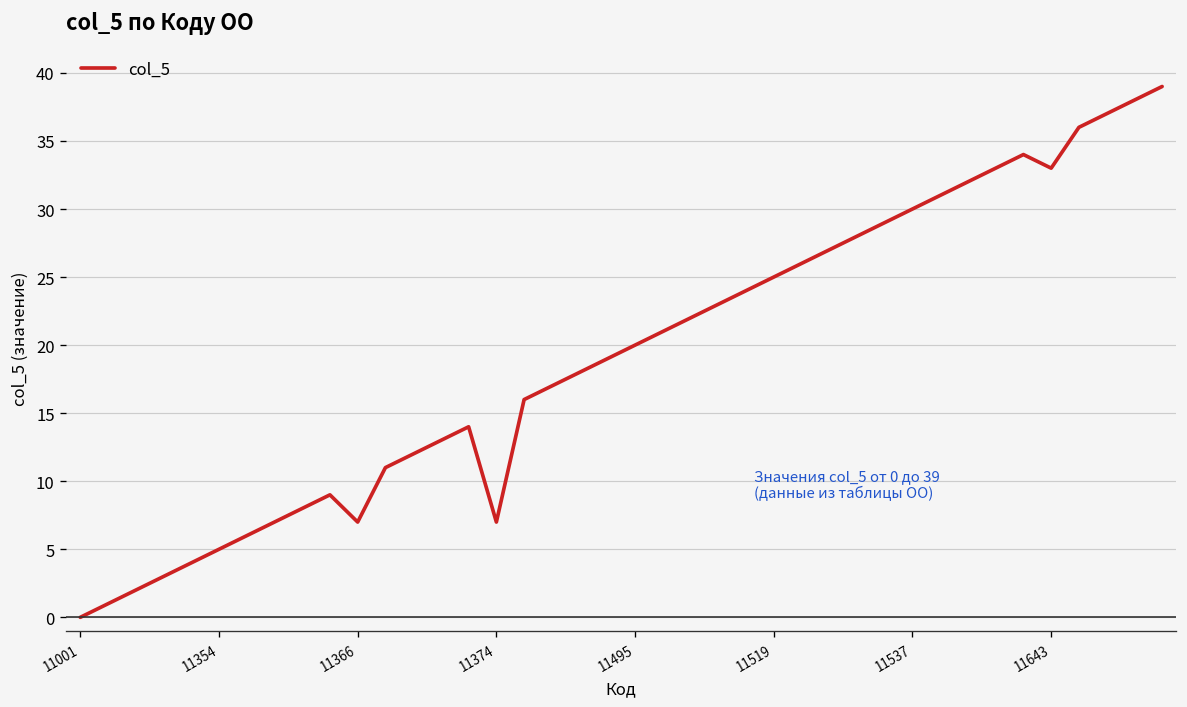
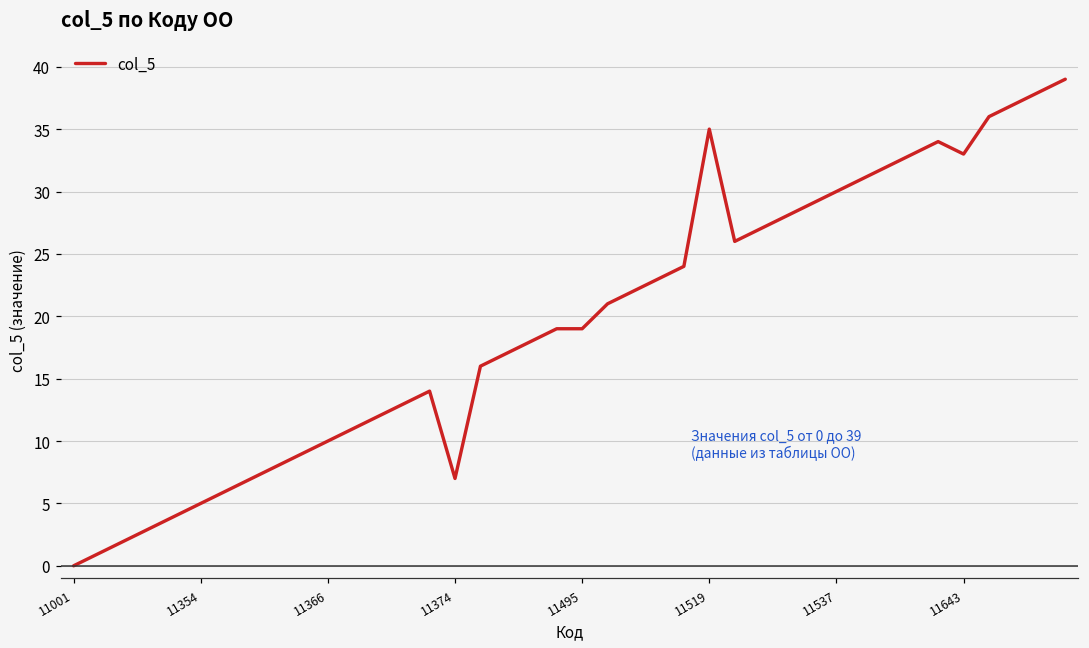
  {
    "11001": 0,
    "11354": 5,
-   "11366": 7,
+   "11366": 10,
    "11374": 7,
-   "11495": 20,
-   "11519": 25,
+   "11495": 19,
+   "11519": 35,
    "11537": 30,
    "11643": 33
  }
